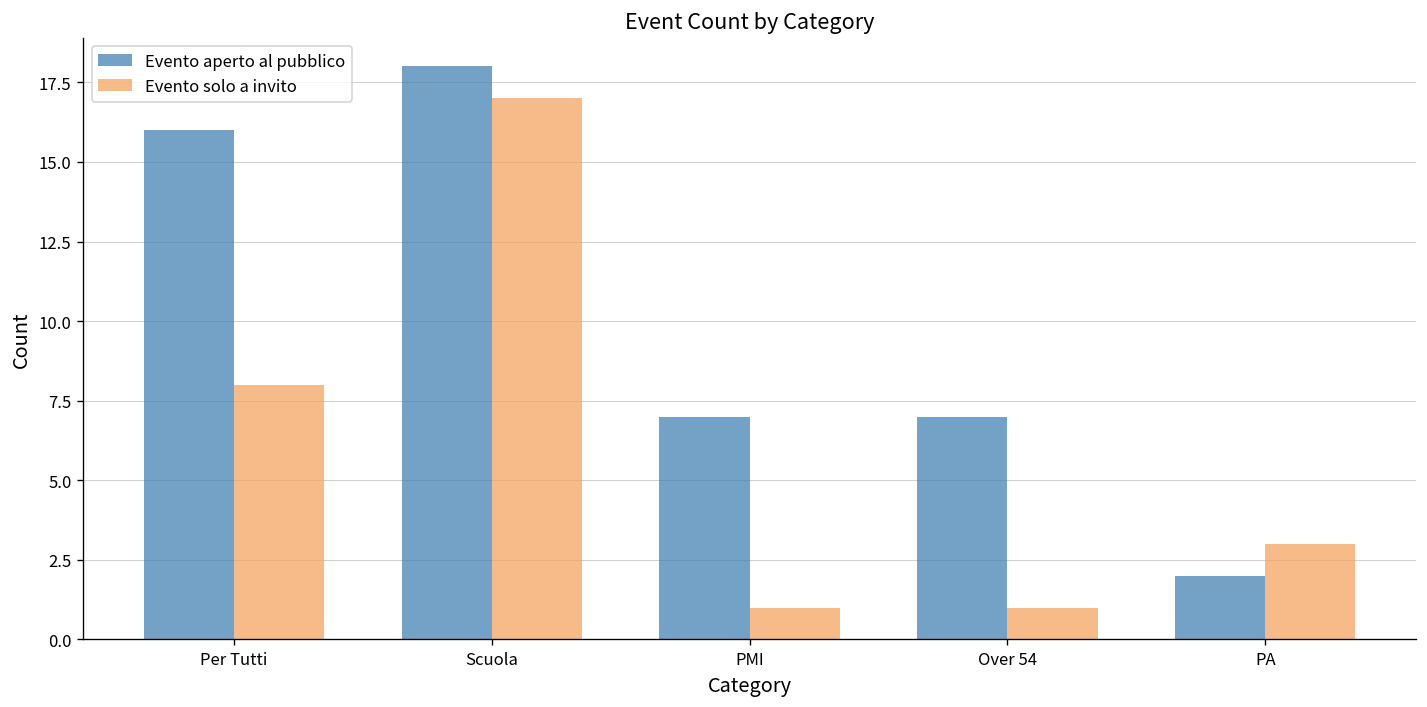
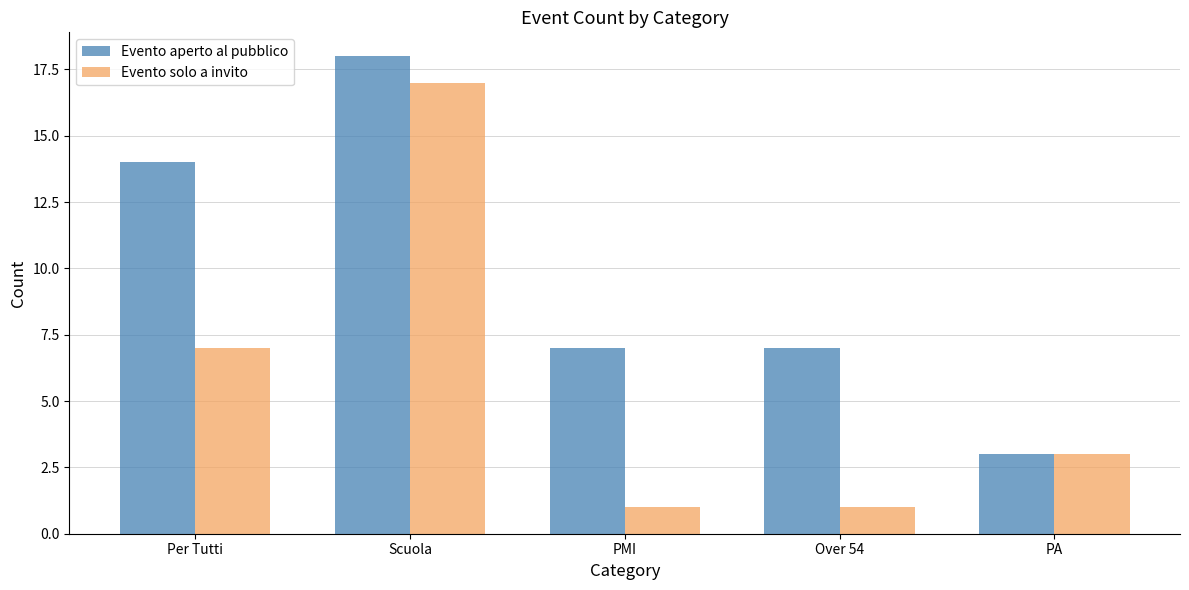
  {
    "Evento aperto al pubblico": {
-     "Per Tutti": 16,
+     "Per Tutti": 14,
      "Scuola": 18,
      "PMI": 7,
      "Over 54": 7,
-     "PA": 2
+     "PA": 3
    },
    "Evento solo a invito": {
-     "Per Tutti": 8,
+     "Per Tutti": 7,
      "Scuola": 17,
      "PMI": 1,
      "Over 54": 1,
      "PA": 3
    }
  }
